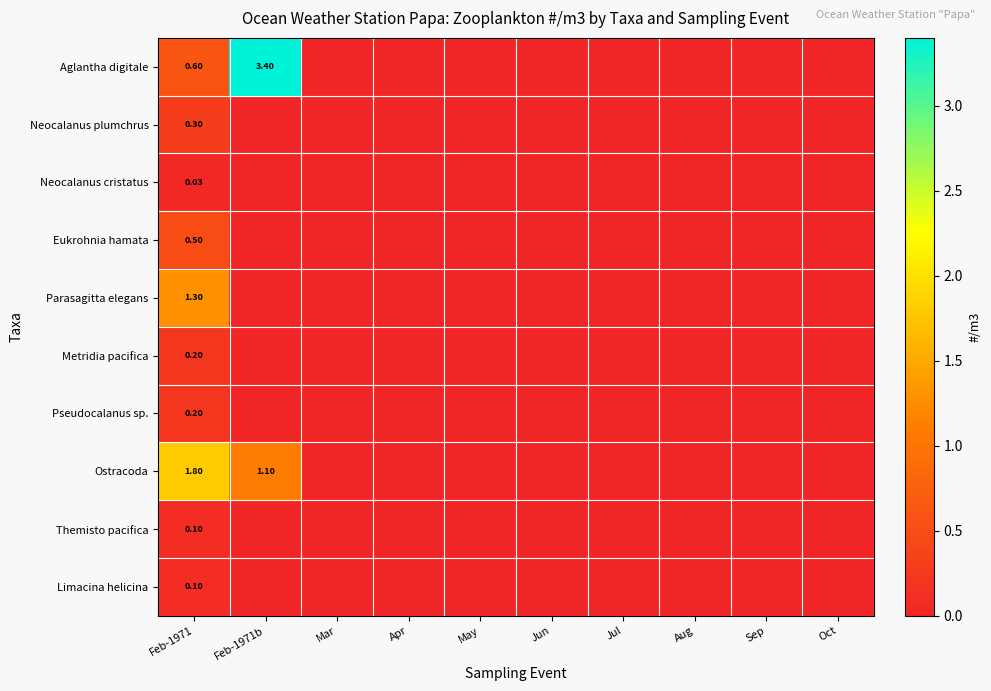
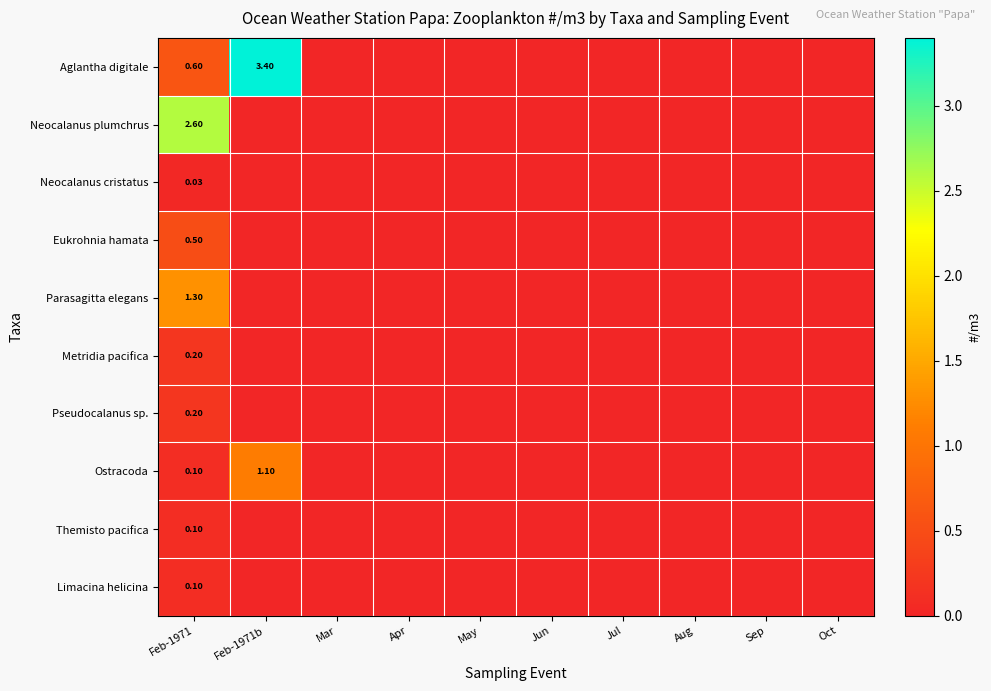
  {
    "Aglantha digitale": {
      "Feb-1971": 0.60,
      "Feb-1971b": 3.40
    },
    "Neocalanus plumchrus": {
-     "Feb-1971": 0.30
+     "Feb-1971": 2.60
    },
    "Neocalanus cristatus": {
      "Feb-1971": 0.03
    },
    "Eukrohnia hamata": {
      "Feb-1971": 0.50
    },
    "Parasagitta elegans": {
      "Feb-1971": 1.30
    },
    "Metridia pacifica": {
      "Feb-1971": 0.20
    },
    "Pseudocalanus sp.": {
      "Feb-1971": 0.20
    },
    "Ostracoda": {
-     "Feb-1971": 1.80,
+     "Feb-1971": 0.10,
      "Feb-1971b": 1.10
    },
    "Themisto pacifica": {
      "Feb-1971": 0.10
    },
    "Limacina helicina": {
      "Feb-1971": 0.10
    }
  }
